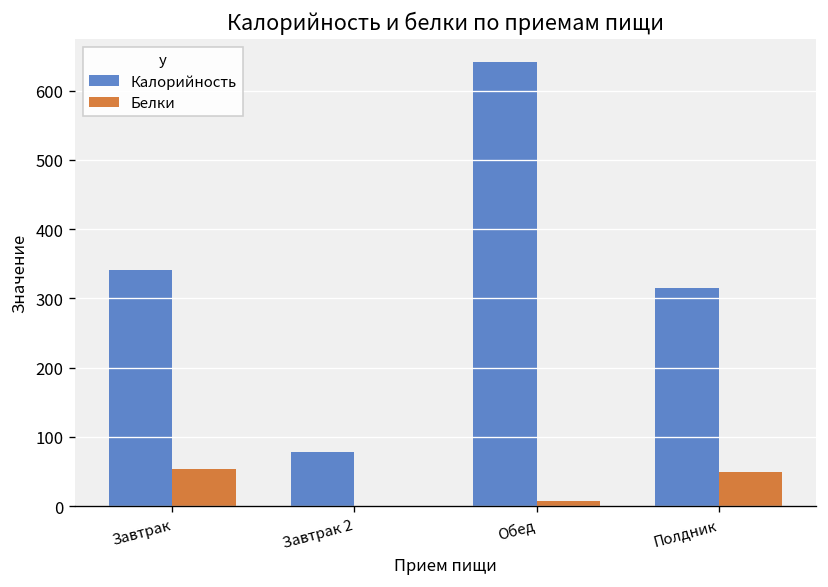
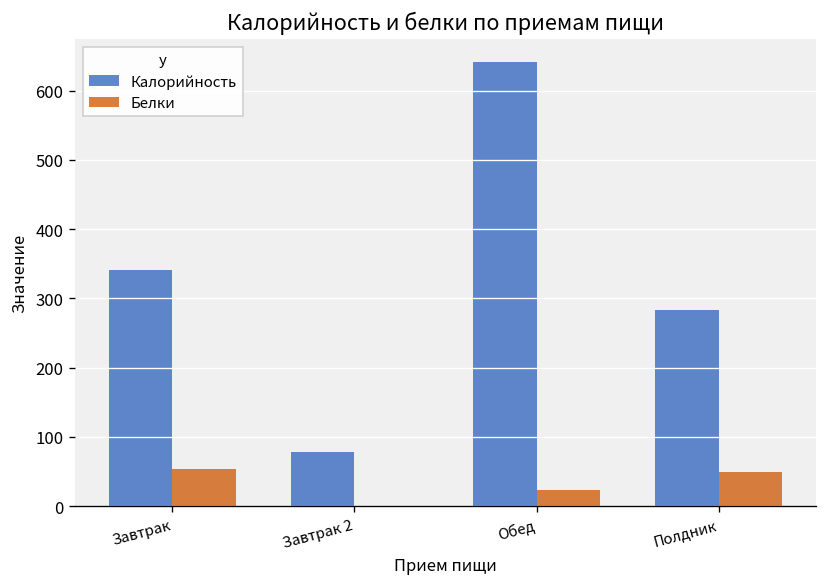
  {
    "Калорийность": {
      "Завтрак": 340,
      "Завтрак 2": 80,
      "Обед": 640,
-     "Полдник": 320
+     "Полдник": 280
    },
    "Белки": {
      "Завтрак": 50,
-     "Обед": 10,
+     "Обед": 20,
      "Полдник": 50
    }
  }
